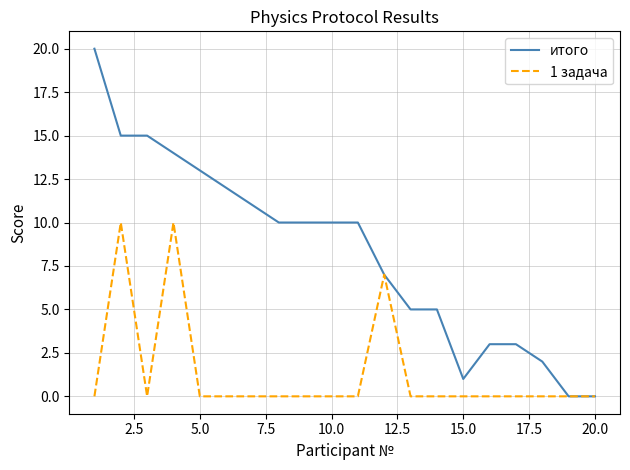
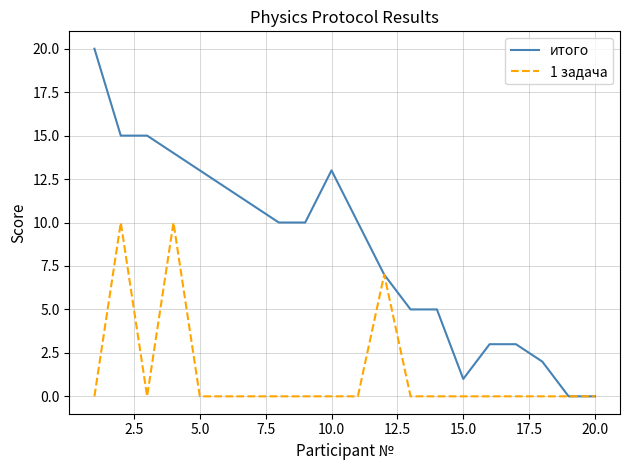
  {
    "итого": {
      "5.0": 13,
-     "10.0": 10,
+     "10.0": 13,
      "15.0": 1
    },
    "1 задача": {
      "5.0": 0,
      "10.0": 0,
      "15.0": 0
    }
  }
